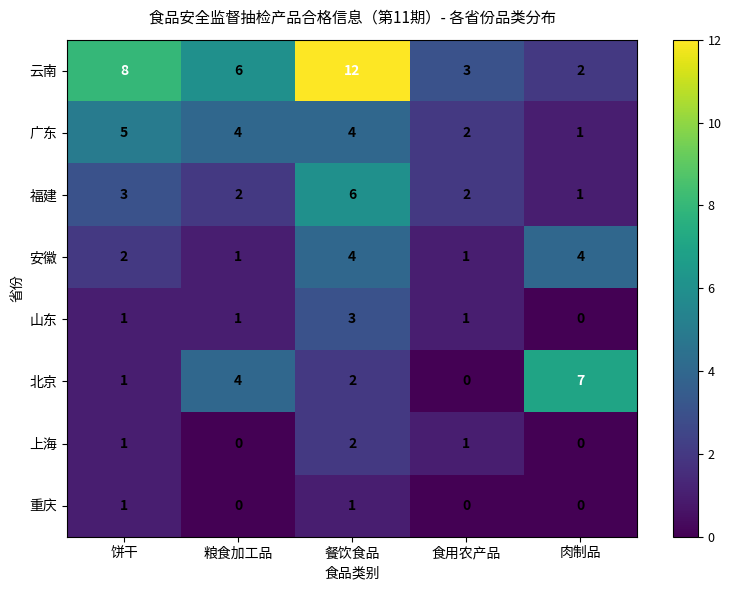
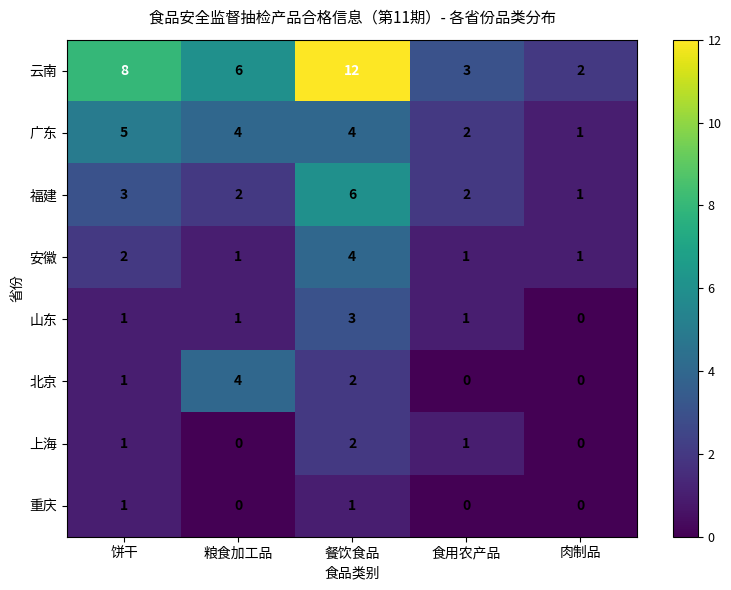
  {
    "云南": {
      "饼干": 8,
      "粮食加工品": 6,
      "餐饮食品": 12,
      "食用农产品": 3,
      "肉制品": 2
    },
    "广东": {
      "饼干": 5,
      "粮食加工品": 4,
      "餐饮食品": 4,
      "食用农产品": 2,
      "肉制品": 1
    },
    "福建": {
      "饼干": 3,
      "粮食加工品": 2,
      "餐饮食品": 6,
      "食用农产品": 2,
      "肉制品": 1
    },
    "安徽": {
      "饼干": 2,
      "粮食加工品": 1,
      "餐饮食品": 4,
      "食用农产品": 1,
-     "肉制品": 4
+     "肉制品": 1
    },
    "山东": {
      "饼干": 1,
      "粮食加工品": 1,
      "餐饮食品": 3,
      "食用农产品": 1,
      "肉制品": 0
    },
    "北京": {
      "饼干": 1,
      "粮食加工品": 4,
      "餐饮食品": 2,
      "食用农产品": 0,
-     "肉制品": 7
+     "肉制品": 0
    },
    "上海": {
      "饼干": 1,
      "粮食加工品": 0,
      "餐饮食品": 2,
      "食用农产品": 1,
      "肉制品": 0
    },
    "重庆": {
      "饼干": 1,
      "粮食加工品": 0,
      "餐饮食品": 1,
      "食用农产品": 0,
      "肉制品": 0
    }
  }
